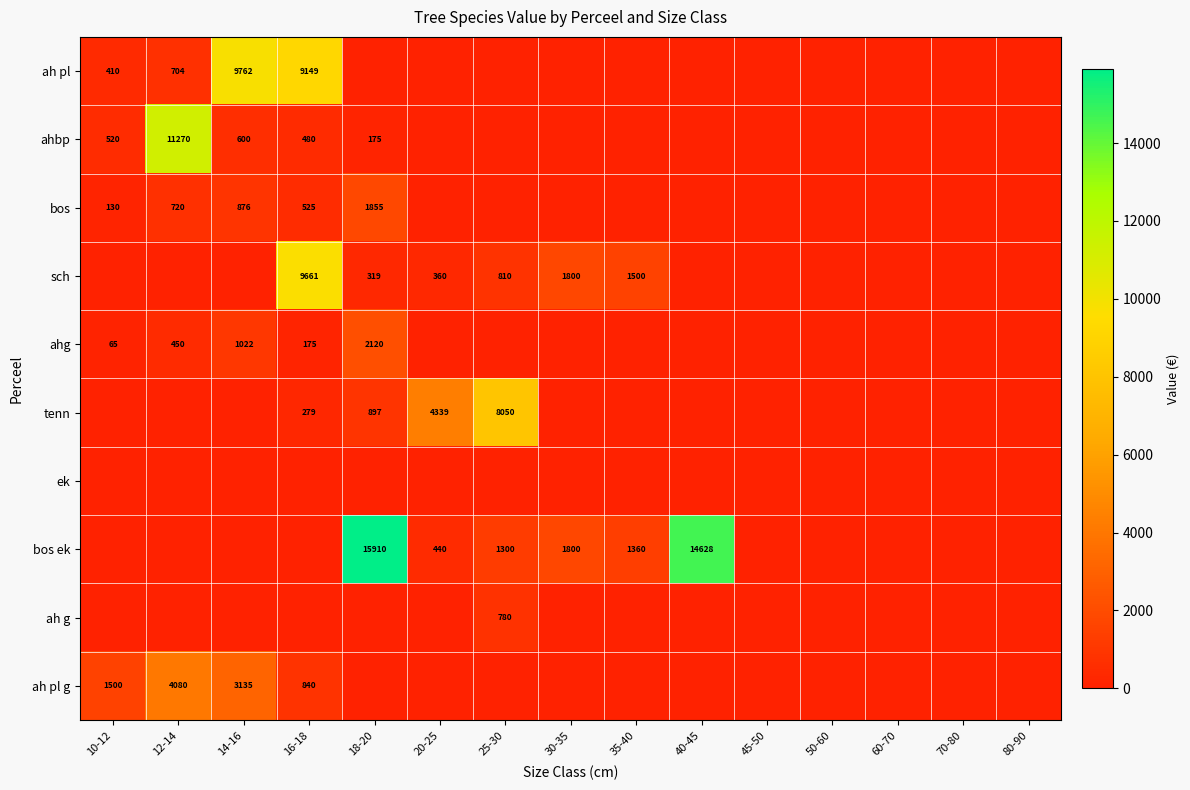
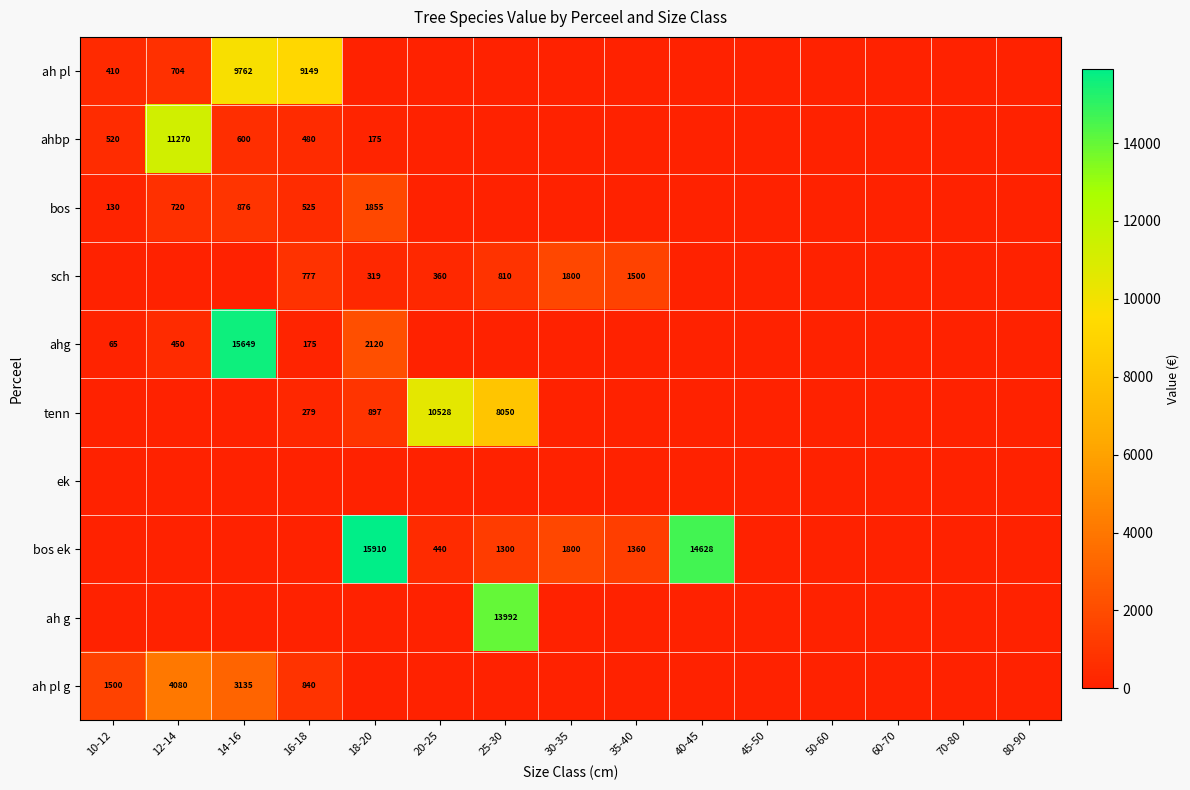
  {
    "ah pl": {
      "10-12": 410,
      "12-14": 704,
      "14-16": 9762,
      "16-18": 9149
    },
    "ahbp": {
      "10-12": 520,
      "12-14": 11270,
      "14-16": 600,
      "16-18": 480,
      "18-20": 175
    },
    "bos": {
      "10-12": 130,
      "12-14": 720,
      "14-16": 876,
      "16-18": 525,
      "18-20": 1855
    },
    "sch": {
-     "16-18": 9661,
+     "16-18": 777,
      "18-20": 319,
      "20-25": 360,
      "25-30": 810,
      "30-35": 1800,
      "35-40": 1500
    },
    "ahg": {
      "10-12": 65,
      "12-14": 450,
-     "14-16": 1022,
+     "14-16": 15649,
      "16-18": 175,
      "18-20": 2120
    },
    "tenn": {
      "16-18": 279,
      "18-20": 897,
-     "20-25": 4339,
+     "20-25": 10528,
      "25-30": 8050
    },
    "bos ek": {
      "18-20": 15910,
      "20-25": 440,
      "25-30": 1300,
      "30-35": 1800,
      "35-40": 1360,
      "40-45": 14628
    },
    "ah g": {
-     "25-30": 780
+     "25-30": 13992
    },
    "ah pl g": {
      "10-12": 1500,
      "12-14": 4080,
      "14-16": 3135,
      "16-18": 840
    }
  }
